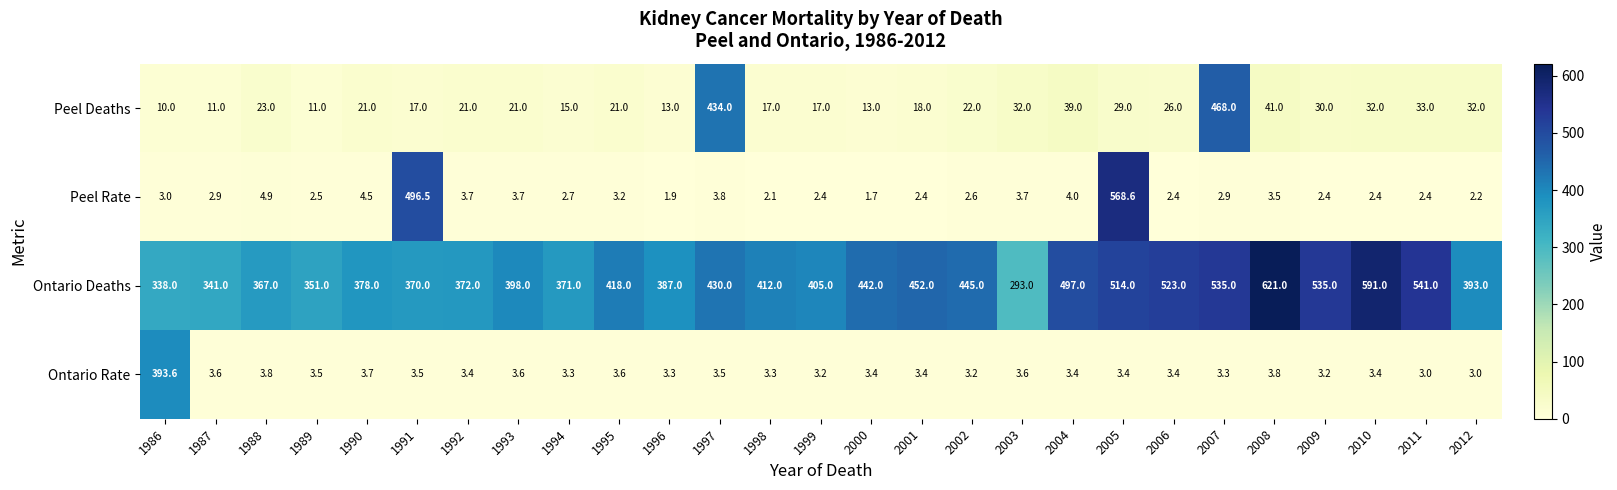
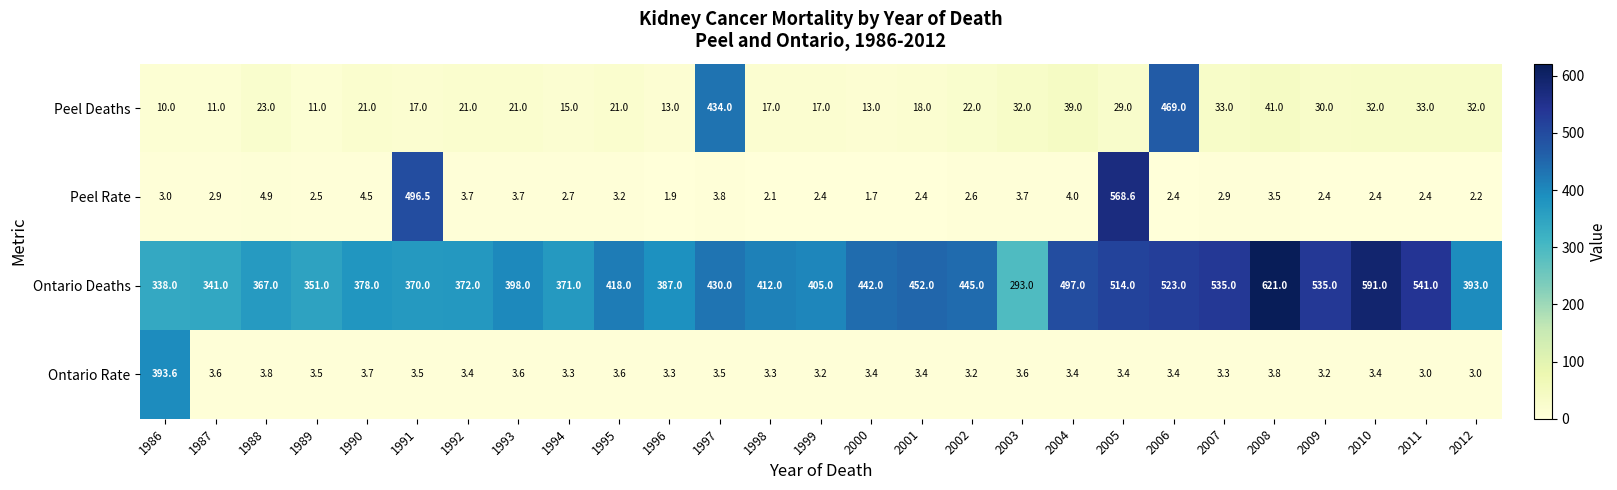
  {
    "Peel Deaths": {
      "1986": 10.0,
      "1987": 11.0,
      "1988": 23.0,
      "1989": 11.0,
      "1990": 21.0,
      "1991": 17.0,
      "1992": 21.0,
      "1993": 21.0,
      "1994": 15.0,
      "1995": 21.0,
      "1996": 13.0,
      "1997": 434.0,
      "1998": 17.0,
      "1999": 17.0,
      "2000": 13.0,
      "2001": 18.0,
      "2002": 22.0,
      "2003": 32.0,
      "2004": 39.0,
      "2005": 29.0,
-     "2006": 26.0,
-     "2007": 468.0,
+     "2006": 469.0,
+     "2007": 33.0,
      "2008": 41.0,
      "2009": 30.0,
      "2010": 32.0,
      "2011": 33.0,
      "2012": 32.0
    },
    "Peel Rate": {
      "1986": 3.0,
      "1987": 2.9,
      "1988": 4.9,
      "1989": 2.5,
      "1990": 4.5,
      "1991": 496.5,
      "1992": 3.7,
      "1993": 3.7,
      "1994": 2.7,
      "1995": 3.2,
      "1996": 1.9,
      "1997": 3.8,
      "1998": 2.1,
      "1999": 2.4,
      "2000": 1.7,
      "2001": 2.4,
      "2002": 2.6,
      "2003": 3.7,
      "2004": 4.0,
      "2005": 568.6,
      "2006": 2.4,
      "2007": 2.9,
      "2008": 3.5,
      "2009": 2.4,
      "2010": 2.4,
      "2011": 2.4,
      "2012": 2.2
    },
    "Ontario Deaths": {
      "1986": 338.0,
      "1987": 341.0,
      "1988": 367.0,
      "1989": 351.0,
      "1990": 378.0,
      "1991": 370.0,
      "1992": 372.0,
      "1993": 398.0,
      "1994": 371.0,
      "1995": 418.0,
      "1996": 387.0,
      "1997": 430.0,
      "1998": 412.0,
      "1999": 405.0,
      "2000": 442.0,
      "2001": 452.0,
      "2002": 445.0,
      "2003": 293.0,
      "2004": 497.0,
      "2005": 514.0,
      "2006": 523.0,
      "2007": 535.0,
      "2008": 621.0,
      "2009": 535.0,
      "2010": 591.0,
      "2011": 541.0,
      "2012": 393.0
    },
    "Ontario Rate": {
      "1986": 393.6,
      "1987": 3.6,
      "1988": 3.8,
      "1989": 3.5,
      "1990": 3.7,
      "1991": 3.5,
      "1992": 3.4,
      "1993": 3.6,
      "1994": 3.3,
      "1995": 3.6,
      "1996": 3.3,
      "1997": 3.5,
      "1998": 3.3,
      "1999": 3.2,
      "2000": 3.4,
      "2001": 3.4,
      "2002": 3.2,
      "2003": 3.6,
      "2004": 3.4,
      "2005": 3.4,
      "2006": 3.4,
      "2007": 3.3,
      "2008": 3.8,
      "2009": 3.2,
      "2010": 3.4,
      "2011": 3.0,
      "2012": 3.0
    }
  }
